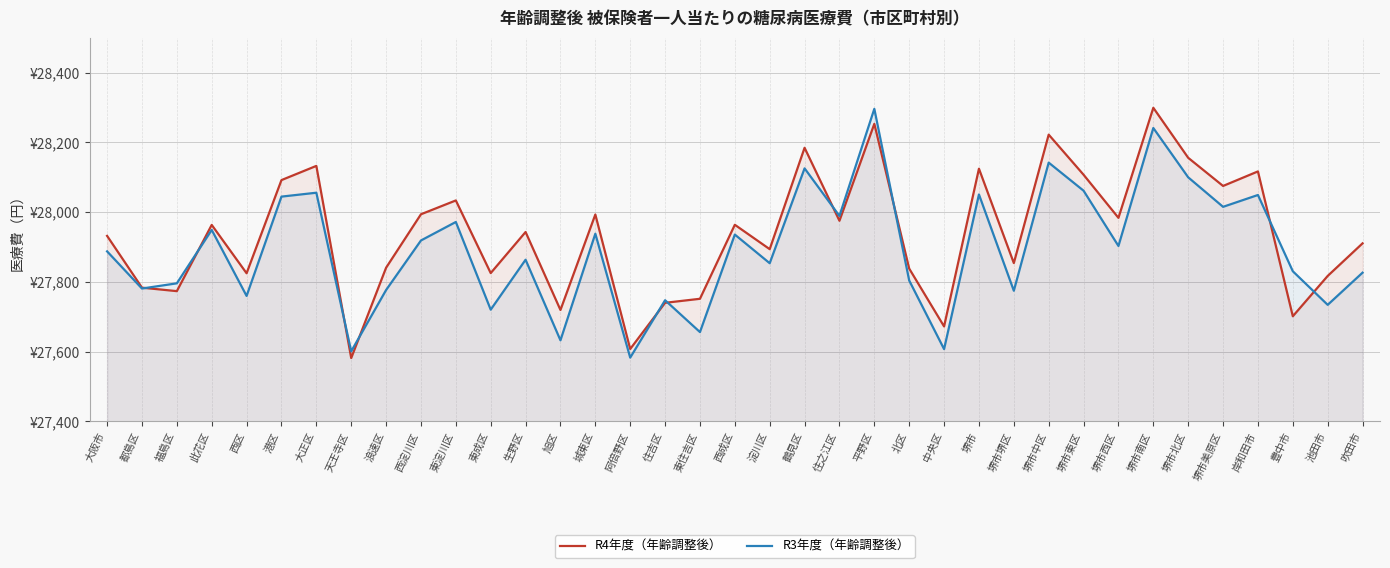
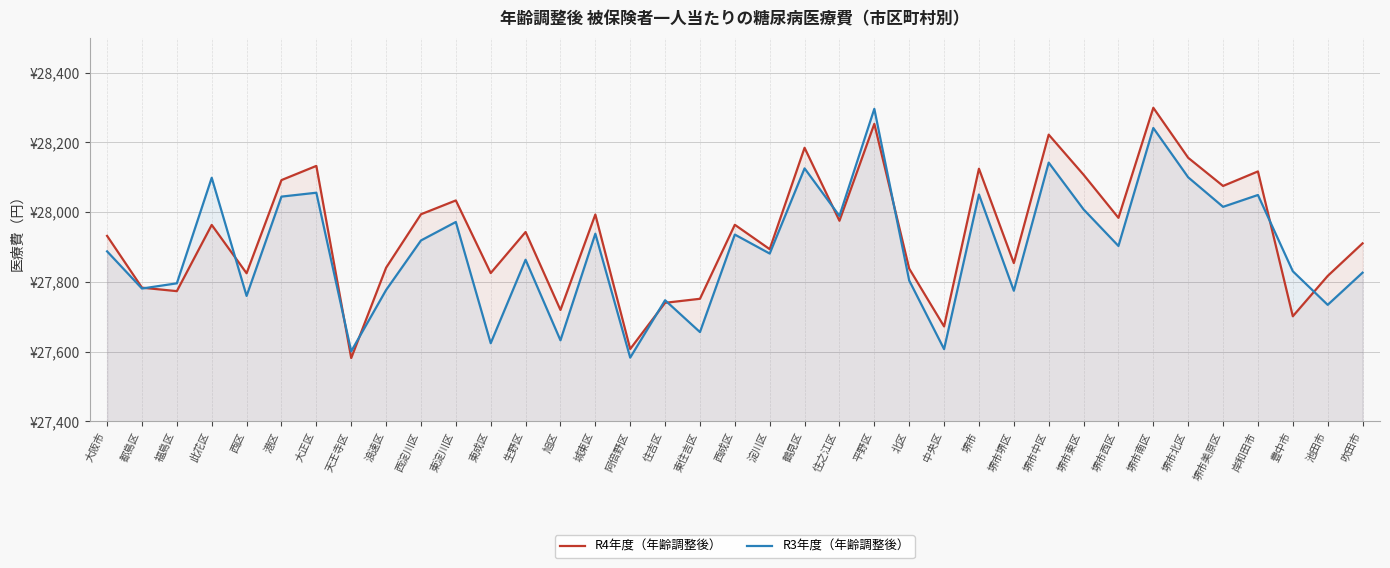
  {
    "R4年度（年齢調整後）": {
      "大阪市": "¥27,930",
      "福島区": "¥27,770",
      "此花区": "¥27,960",
      "西区": "¥27,820",
      "港区": "¥28,090",
      "大正区": "¥28,130",
      "天王寺区": "¥27,580",
      "浪速区": "¥27,840",
      "西淀川区": "¥27,990",
      "東淀川区": "¥28,030",
      "東成区": "¥27,830",
      "生野区": "¥27,940",
      "旭区": "¥27,720",
      "城東区": "¥27,990",
      "阿倍野区": "¥27,610",
      "住吉区": "¥27,740",
      "東住吉区": "¥27,750",
      "西成区": "¥27,960",
      "淀川区": "¥27,890",
      "鶴見区": "¥28,180",
      "住之江区": "¥27,980",
      "平野区": "¥28,250",
      "北区": "¥27,840",
      "中央区": "¥27,670",
      "堺市": "¥28,120",
      "堺市堺区": "¥27,850",
      "堺市中区": "¥28,220",
      "堺市東区": "¥28,110",
      "堺市西区": "¥27,980",
      "堺市南区": "¥28,300",
      "堺市北区": "¥28,160",
      "堺市美原区": "¥28,080",
      "岸和田市": "¥28,120",
      "豊中市": "¥27,700",
      "池田市": "¥27,820",
      "吹田市": "¥27,910"
    },
    "R3年度（年齢調整後）": {
      "大阪市": "¥27,890",
      "福島区": "¥27,800",
-     "此花区": "¥27,950",
+     "此花区": "¥28,100",
      "西区": "¥27,760",
      "港区": "¥28,040",
      "大正区": "¥28,060",
      "天王寺区": "¥27,600",
      "浪速区": "¥27,780",
      "西淀川区": "¥27,920",
      "東淀川区": "¥27,970",
-     "東成区": "¥27,720",
+     "東成区": "¥27,620",
      "生野区": "¥27,860",
      "旭区": "¥27,630",
      "城東区": "¥27,940",
      "阿倍野区": "¥27,580",
      "住吉区": "¥27,750",
      "東住吉区": "¥27,660",
      "西成区": "¥27,940",
-     "淀川区": "¥27,850",
+     "淀川区": "¥27,880",
      "鶴見区": "¥28,130",
      "住之江区": "¥27,990",
      "平野区": "¥28,300",
      "北区": "¥27,800",
      "中央区": "¥27,610",
      "堺市": "¥28,050",
      "堺市堺区": "¥27,770",
      "堺市中区": "¥28,140",
-     "堺市東区": "¥28,060",
+     "堺市東区": "¥28,010",
      "堺市西区": "¥27,900",
      "堺市南区": "¥28,240",
      "堺市北区": "¥28,100",
      "堺市美原区": "¥28,020",
      "岸和田市": "¥28,050",
      "豊中市": "¥27,830",
      "池田市": "¥27,730",
      "吹田市": "¥27,830"
    }
  }
